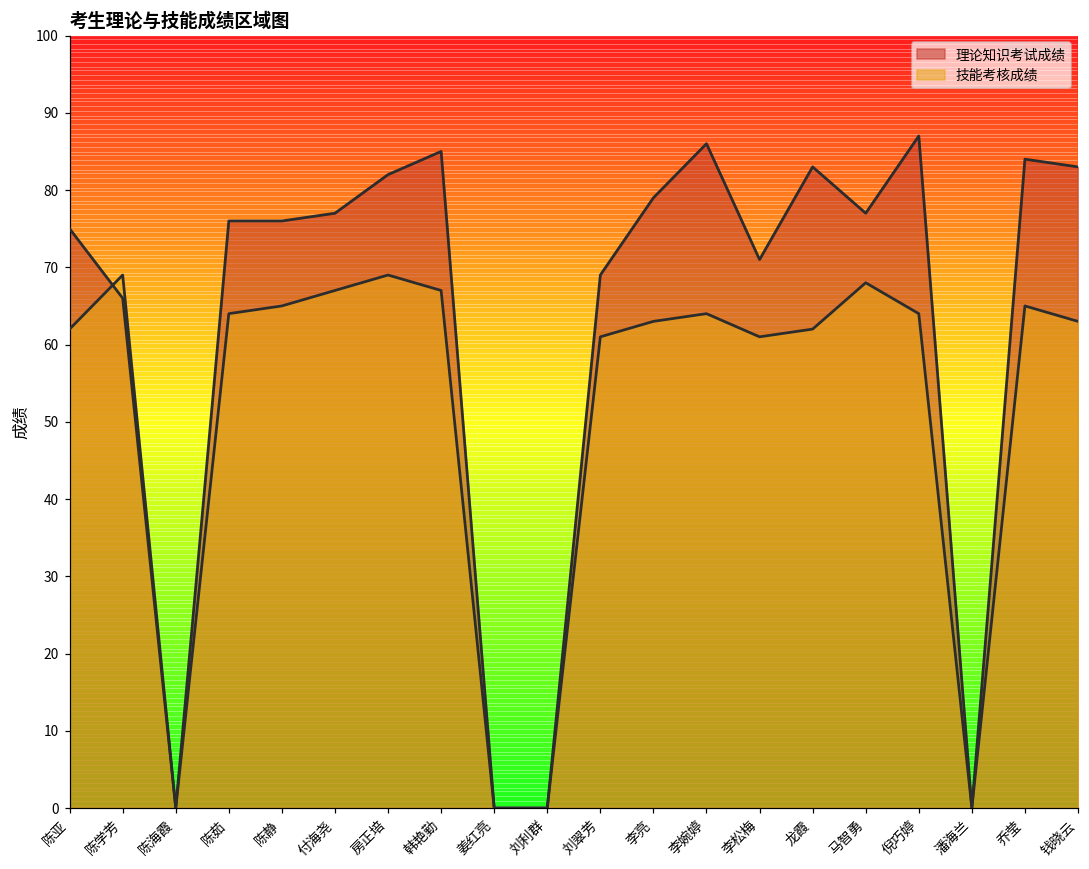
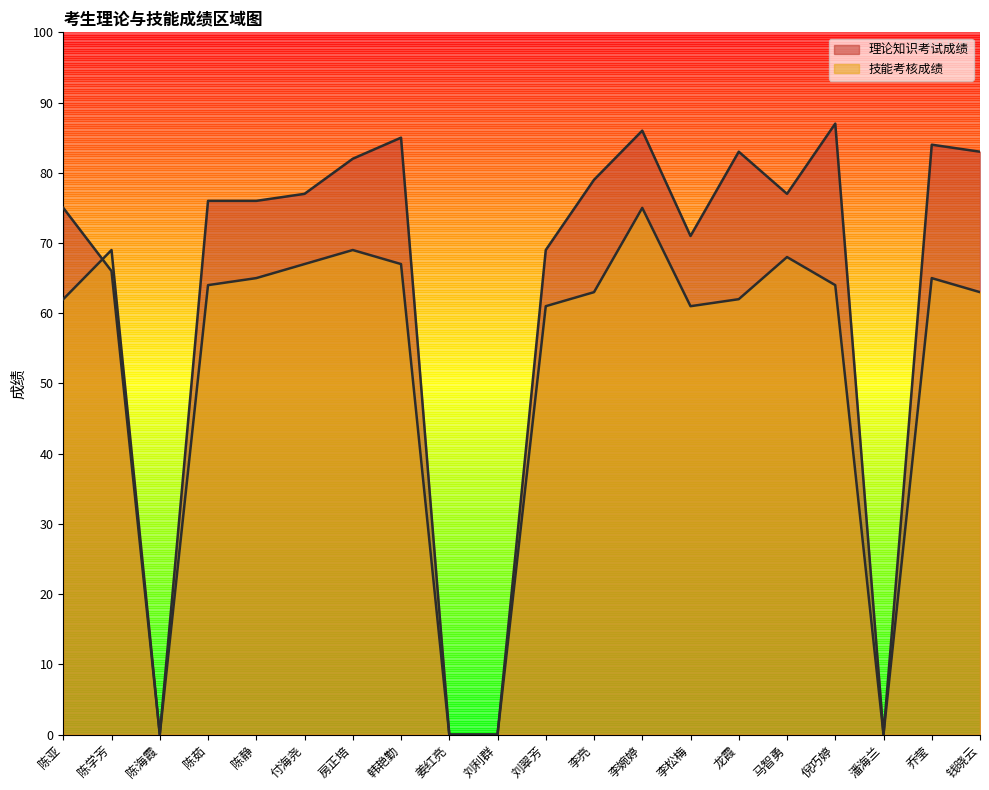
  {
    "理论知识考试成绩": {
      "陈亚": 75,
      "陈学芳": 66,
      "陈茹": 76,
      "陈静": 76,
      "付海尧": 77,
      "房正培": 82,
      "韩艳勤": 85,
      "刘翠芳": 69,
      "李亮": 79,
      "李婉婷": 86,
      "李松梅": 71,
      "龙霞": 83,
      "马智勇": 77,
      "倪巧婷": 87,
      "乔莹": 84,
      "钱晓云": 83
    },
    "技能考核成绩": {
      "陈亚": 62,
      "陈学芳": 69,
      "陈茹": 64,
      "陈静": 65,
      "付海尧": 67,
      "房正培": 69,
      "韩艳勤": 67,
      "刘翠芳": 61,
      "李亮": 63,
-     "李婉婷": 64,
+     "李婉婷": 75,
      "李松梅": 61,
      "龙霞": 62,
      "马智勇": 68,
      "倪巧婷": 64,
      "乔莹": 65,
      "钱晓云": 63
    }
  }
